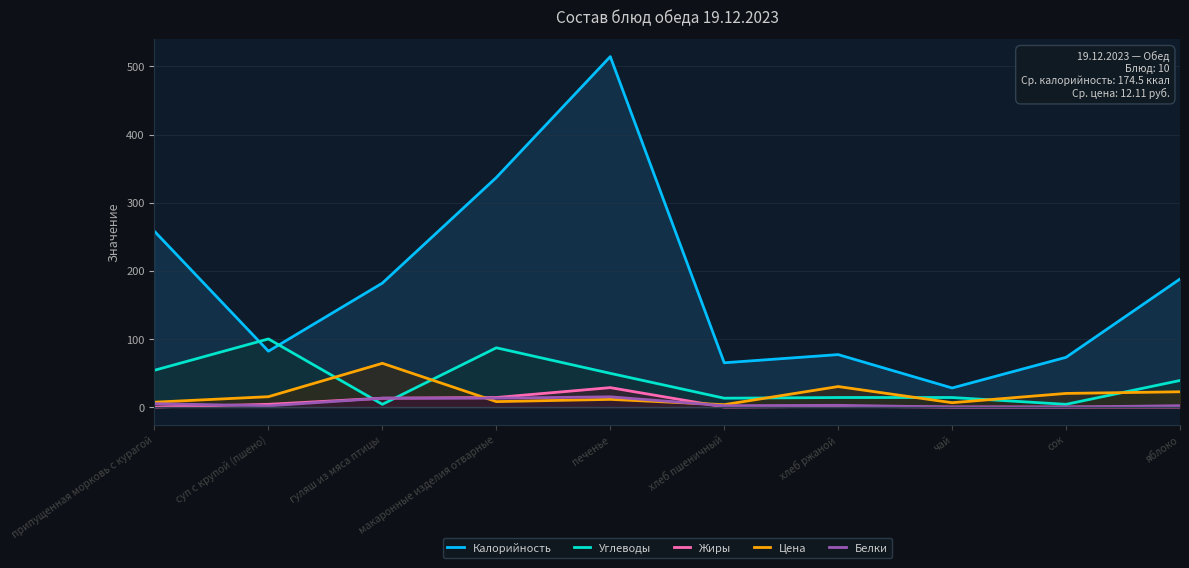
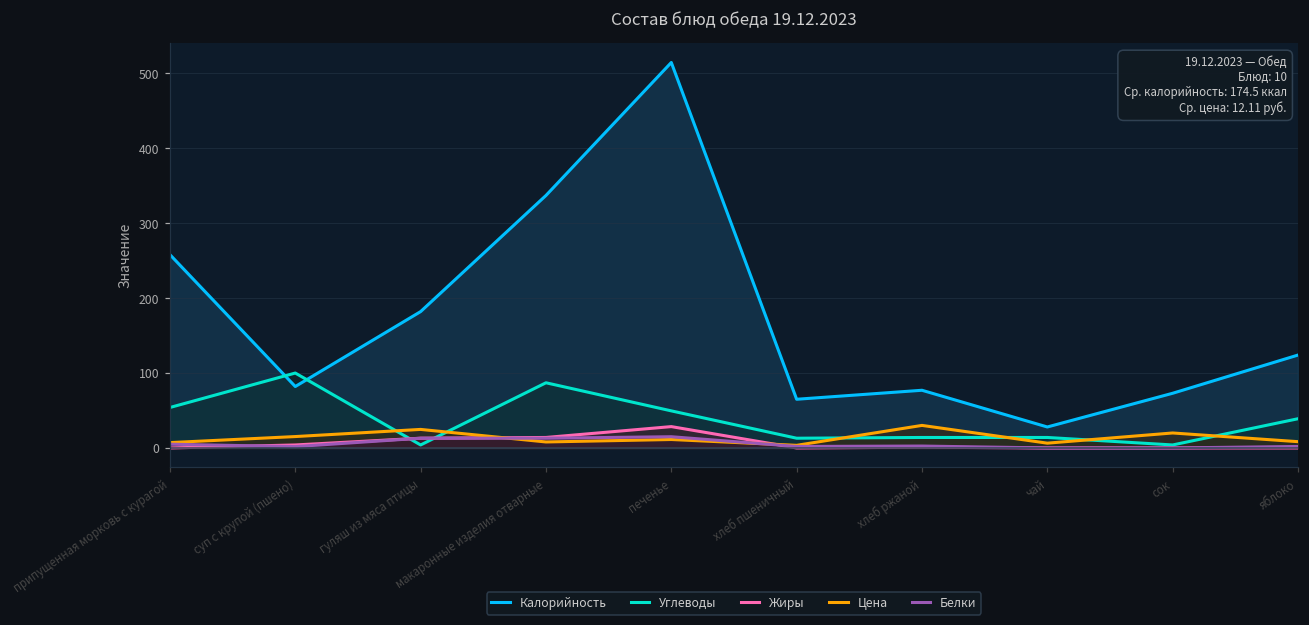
  {
    "Калорийность": {
      "припущенная морковь с курагой": 260,
      "суп с крупой (пшено)": 80,
      "гуляш из мяса птицы": 180,
      "макаронные изделия отварные": 340,
      "печенье": 510,
      "хлеб пшеничный": 70,
      "хлеб ржаной": 80,
      "чай": 30,
      "сок": 70,
-     "яблоко": 190
+     "яблоко": 120
    },
    "Углеводы": {
      "припущенная морковь с курагой": 50,
      "суп с крупой (пшено)": 100,
      "гуляш из мяса птицы": 0,
      "макаронные изделия отварные": 90,
      "печенье": 50,
      "хлеб пшеничный": 10,
      "хлеб ржаной": 10,
      "чай": 10,
      "сок": 0,
      "яблоко": 40
    },
    "Жиры": {
      "припущенная морковь с курагой": 0,
      "печенье": 30
    },
    "Цена": {
      "суп с крупой (пшено)": 20,
-     "гуляш из мяса птицы": 60,
+     "гуляш из мяса птицы": 20,
      "макаронные изделия отварные": 10,
      "печенье": 10,
      "хлеб ржаной": 30,
      "чай": 10,
      "сок": 20,
-     "яблоко": 20
+     "яблоко": 10
    },
    "Белки": {
      "печенье": 20
    }
  }
